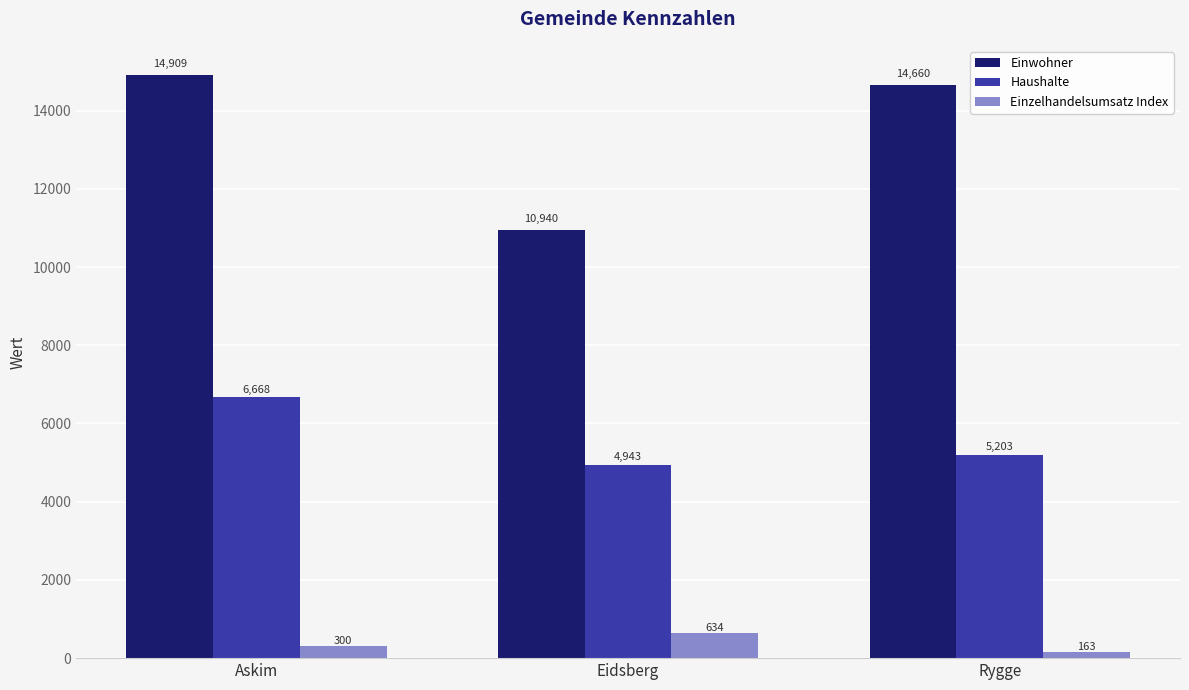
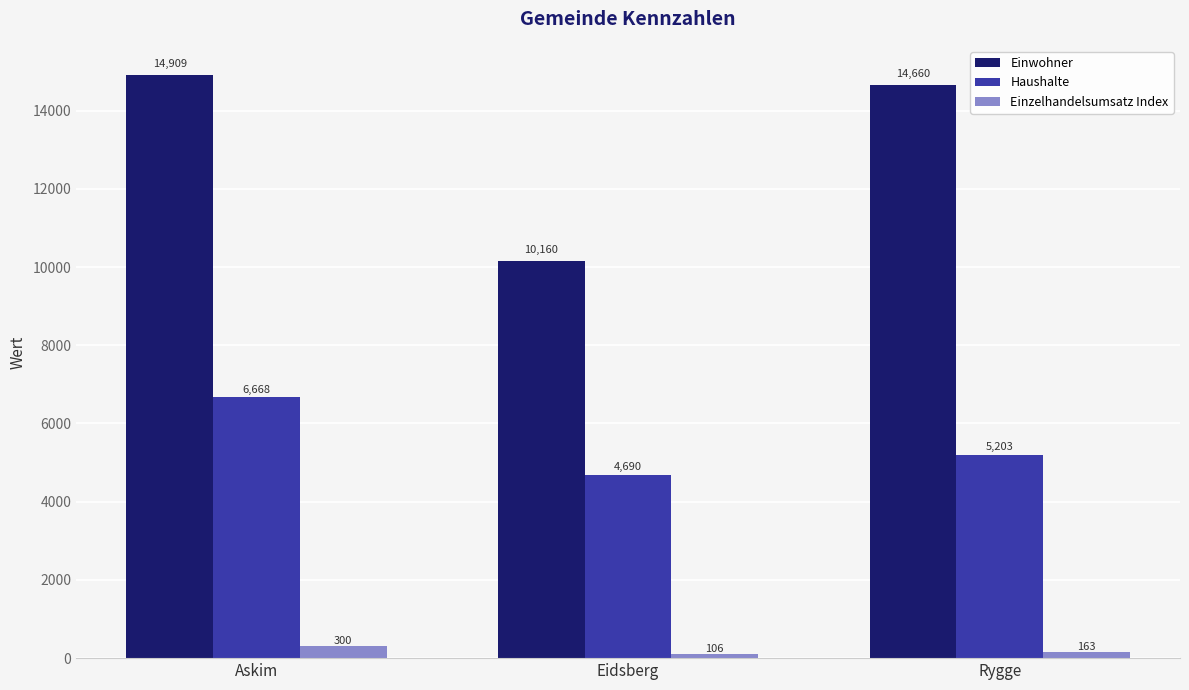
  {
    "Einwohner": {
      "Askim": "14,909",
-     "Eidsberg": "10,940",
+     "Eidsberg": "10,160",
      "Rygge": "14,660"
    },
    "Haushalte": {
      "Askim": "6,668",
-     "Eidsberg": "4,943",
+     "Eidsberg": "4,690",
      "Rygge": "5,203"
    },
    "Einzelhandelsumsatz Index": {
      "Askim": "300",
-     "Eidsberg": "634",
+     "Eidsberg": "106",
      "Rygge": "163"
    }
  }
